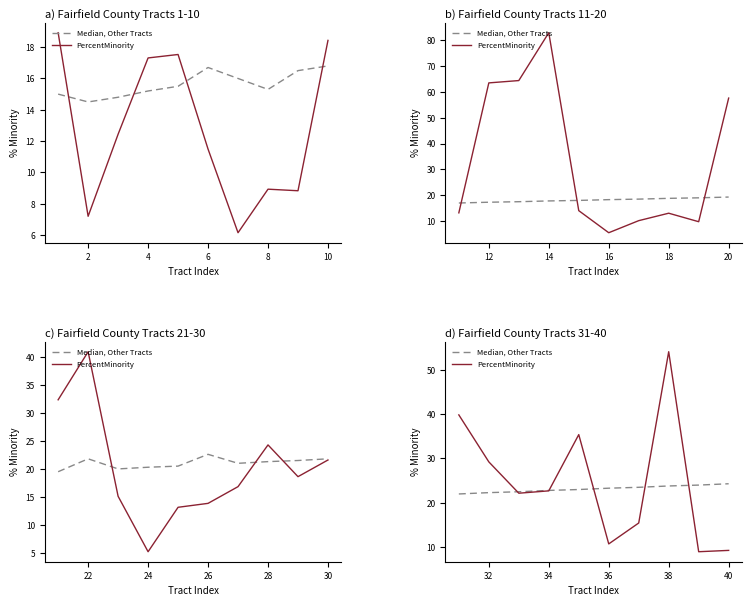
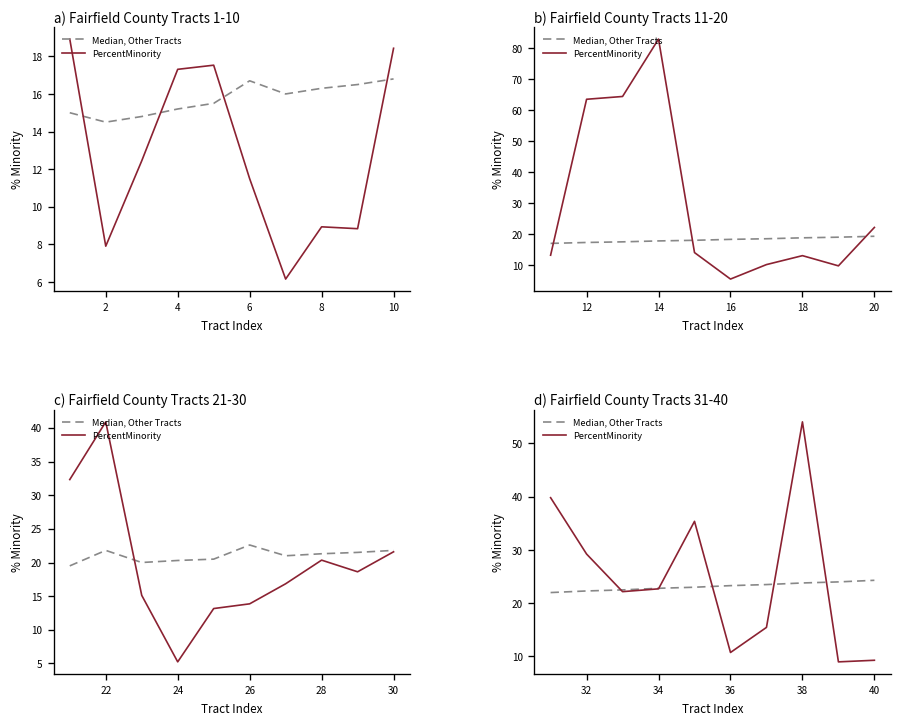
  {
    "a) Fairfield County Tracts 1-10": {
      "Median, Other Tracts": {
        "2": 14.5,
        "4": 15.2,
        "6": 16.7,
-       "8": 15.3,
+       "8": 16.3,
        "10": 16.8
      },
      "PercentMinority": {
-       "2": 7.2,
+       "2": 7.9,
        "4": 17.3,
        "6": 11.5,
        "8": 8.9,
        "10": 18.4
      }
    },
    "b) Fairfield County Tracts 11-20": {
      "Median, Other Tracts": {
        "12": 17,
        "14": 18,
        "16": 18,
        "18": 19,
        "20": 19
      },
      "PercentMinority": {
        "12": 63,
        "14": 83,
        "16": 6,
        "18": 13,
-       "20": 58
+       "20": 22
      }
    },
    "c) Fairfield County Tracts 21-30": {
      "Median, Other Tracts": {
        "22": 22,
        "24": 20,
        "26": 23,
        "28": 21
      },
      "PercentMinority": {
        "22": 41,
        "24": 5,
        "26": 14,
-       "28": 24
+       "28": 20
      }
    },
    "d) Fairfield County Tracts 31-40": {
      "Median, Other Tracts": {
        "32": 22,
        "36": 23,
        "38": 24,
        "40": 24
      },
      "PercentMinority": {
        "32": 29,
        "36": 11,
        "38": 54,
        "40": 9
      }
    }
  }
